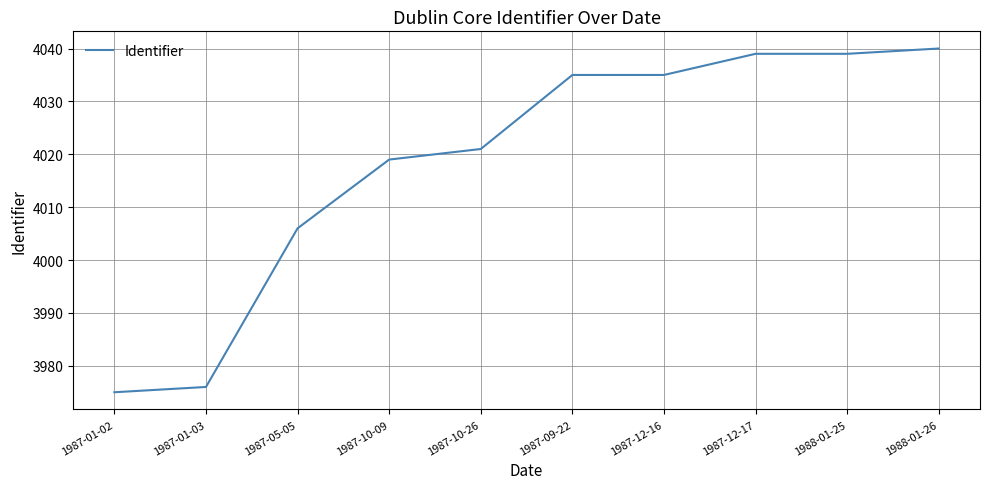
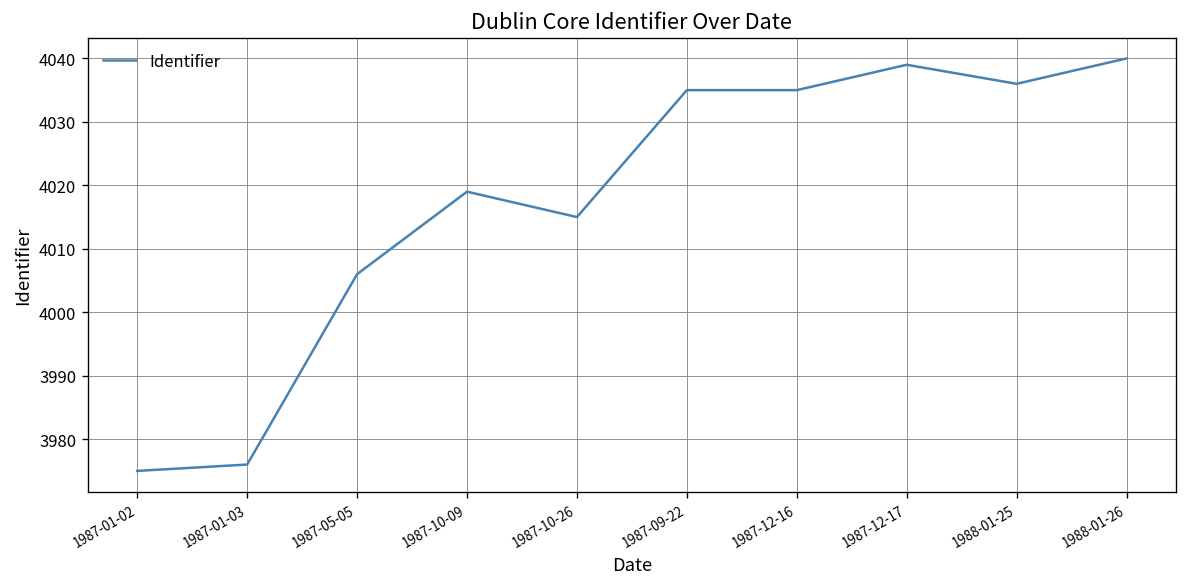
  {
    "1987-01-02": 3975,
    "1987-01-03": 3976,
    "1987-05-05": 4006,
    "1987-10-09": 4019,
-   "1987-10-26": 4021,
+   "1987-10-26": 4015,
    "1987-09-22": 4035,
    "1987-12-16": 4035,
    "1987-12-17": 4039,
-   "1988-01-25": 4039,
+   "1988-01-25": 4036,
    "1988-01-26": 4040
  }
